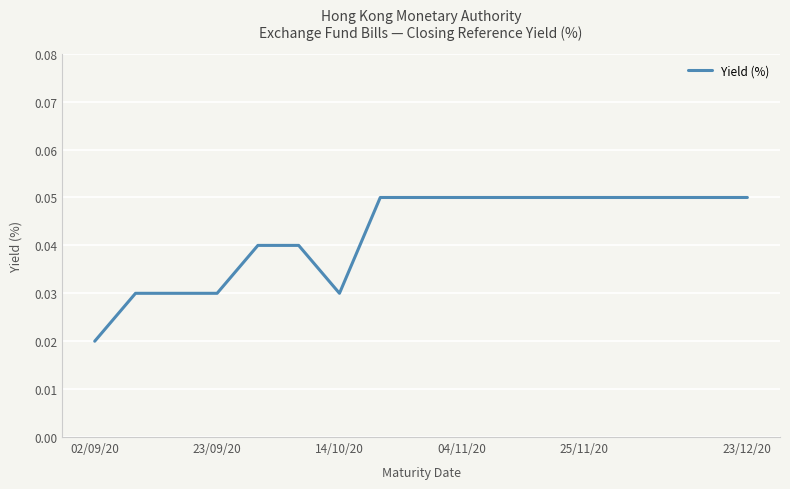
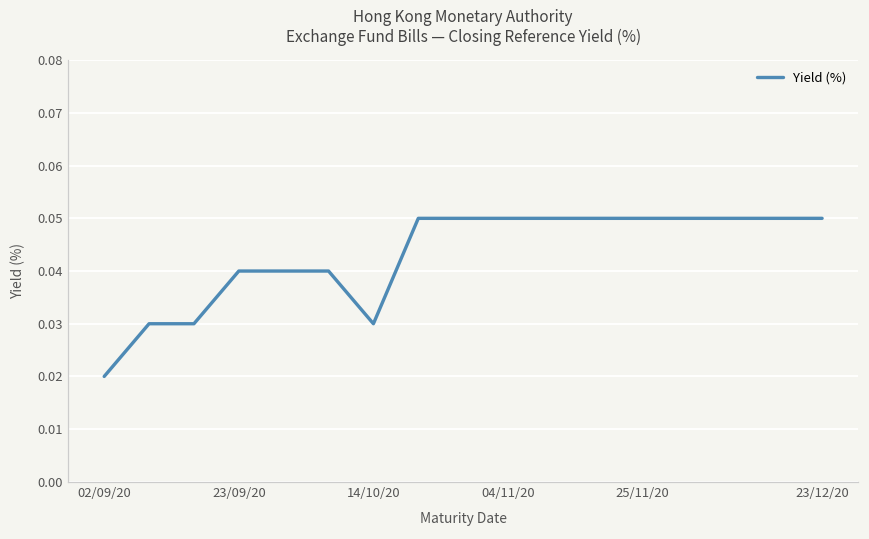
  {
    "02/09/20": 0.02,
-   "23/09/20": 0.03,
+   "23/09/20": 0.04,
    "14/10/20": 0.03,
    "04/11/20": 0.05,
    "25/11/20": 0.05,
    "23/12/20": 0.05
  }
